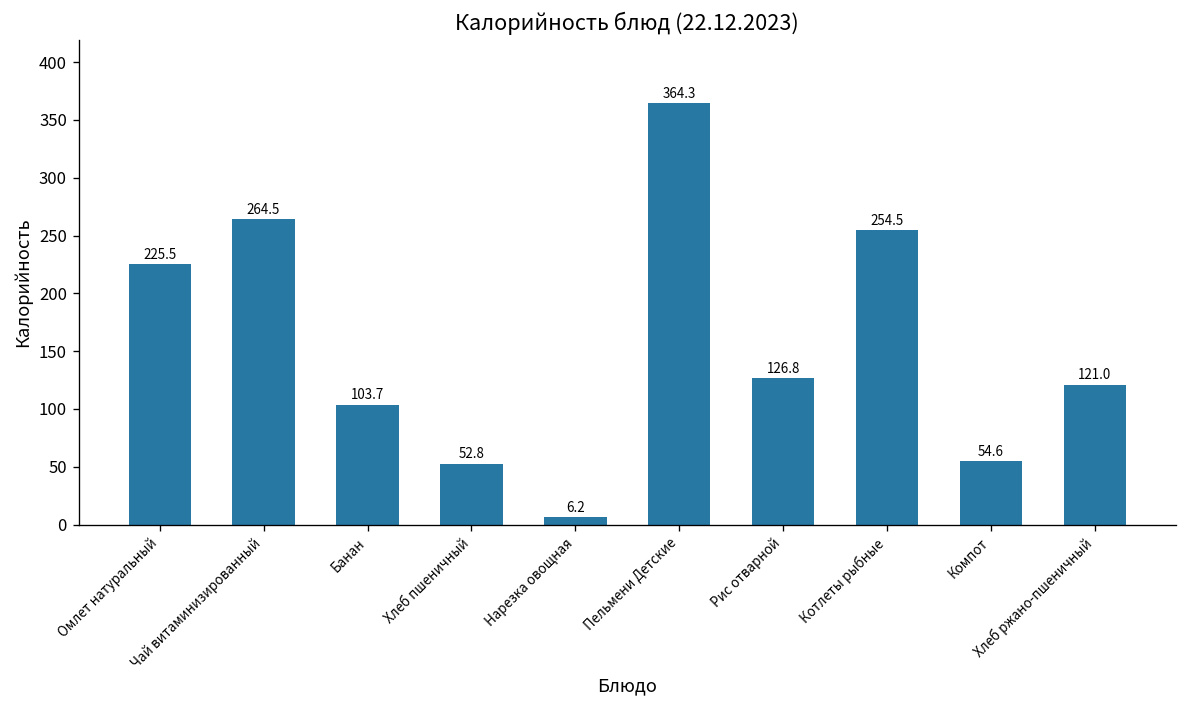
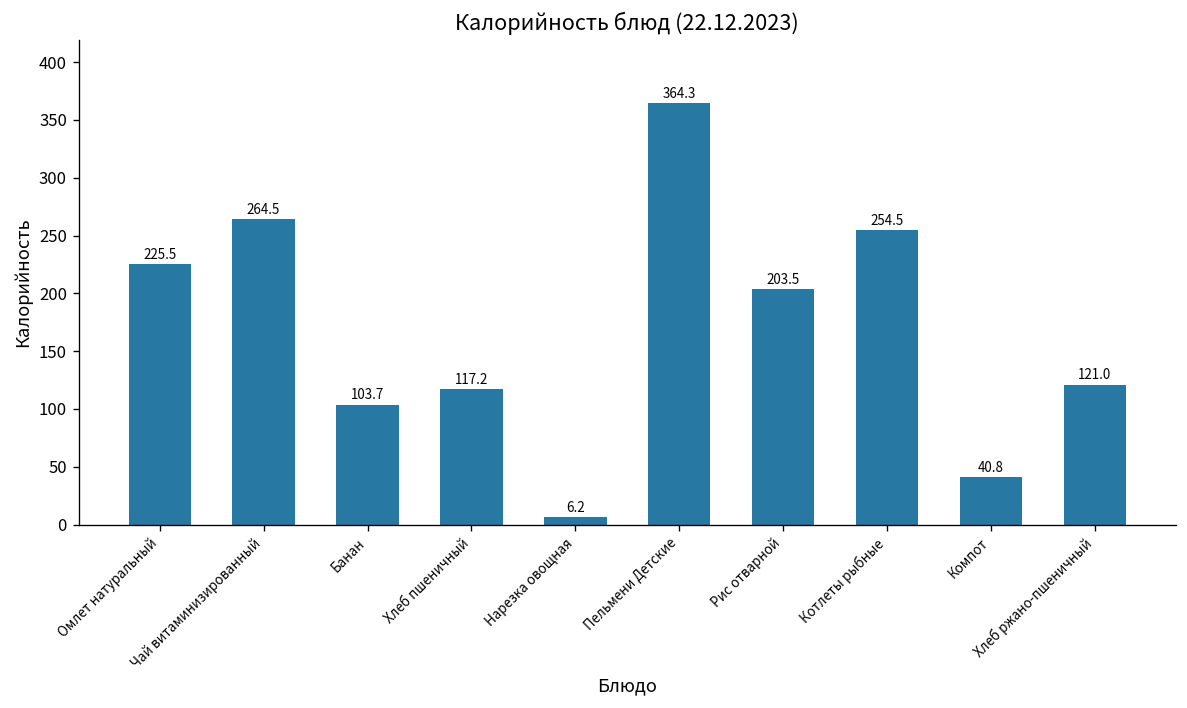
  {
    "Омлет натуральный": 225.5,
    "Чай витаминизированный": 264.5,
    "Банан": 103.7,
-   "Хлеб пшеничный": 52.8,
+   "Хлеб пшеничный": 117.2,
    "Нарезка овощная": 6.2,
    "Пельмени Детские": 364.3,
-   "Рис отварной": 126.8,
+   "Рис отварной": 203.5,
    "Котлеты рыбные": 254.5,
-   "Компот": 54.6,
+   "Компот": 40.8,
    "Хлеб ржано-пшеничный": 121.0
  }
